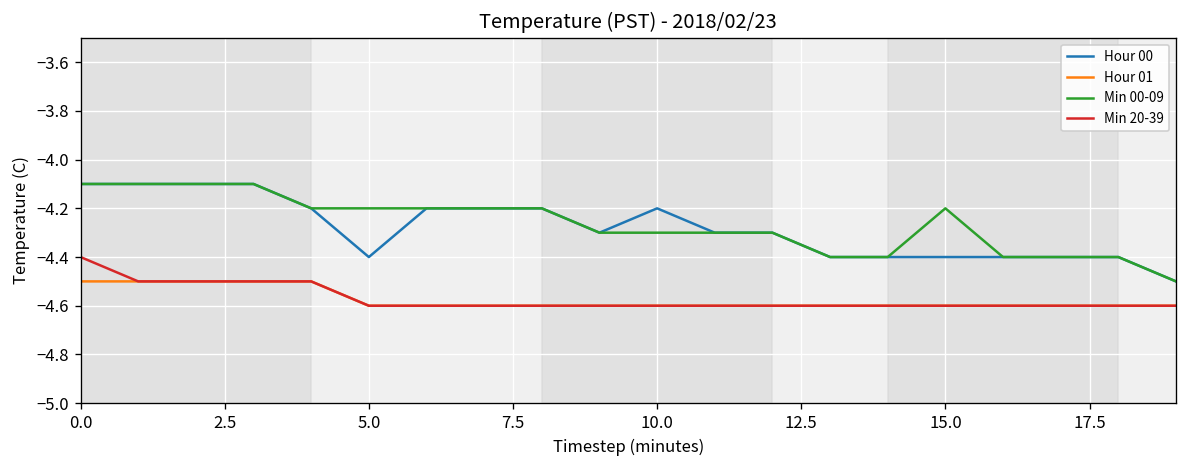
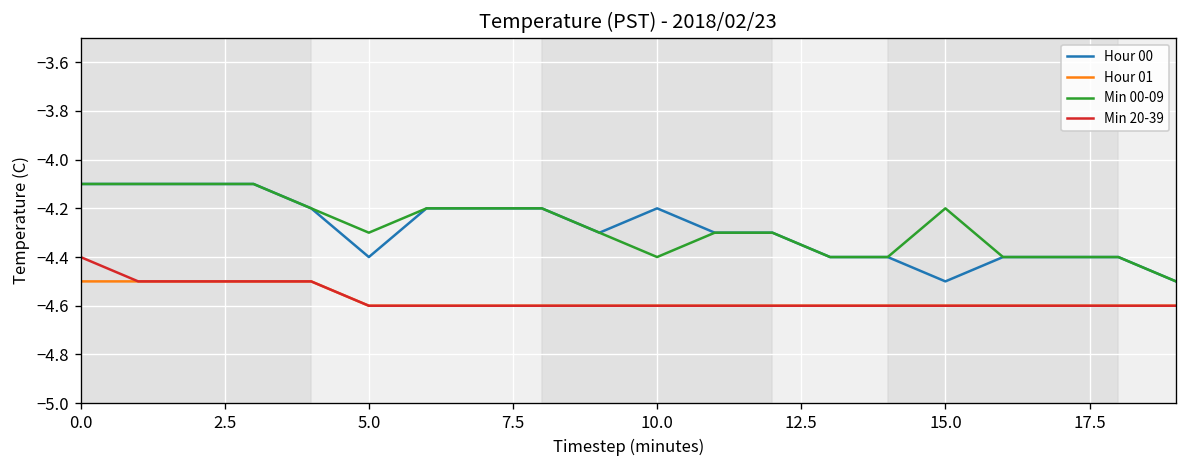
  {
    "Hour 00": {
      "5.0": -4.4,
      "10.0": -4.2,
-     "15.0": -4.4
+     "15.0": -4.5
    },
    "Hour 01": {
      "0.0": -4.5
    },
    "Min 00-09": {
-     "5.0": -4.2,
-     "10.0": -4.3,
+     "5.0": -4.3,
+     "10.0": -4.4,
      "15.0": -4.2
    },
    "Min 20-39": {
      "0.0": -4.4
    }
  }
